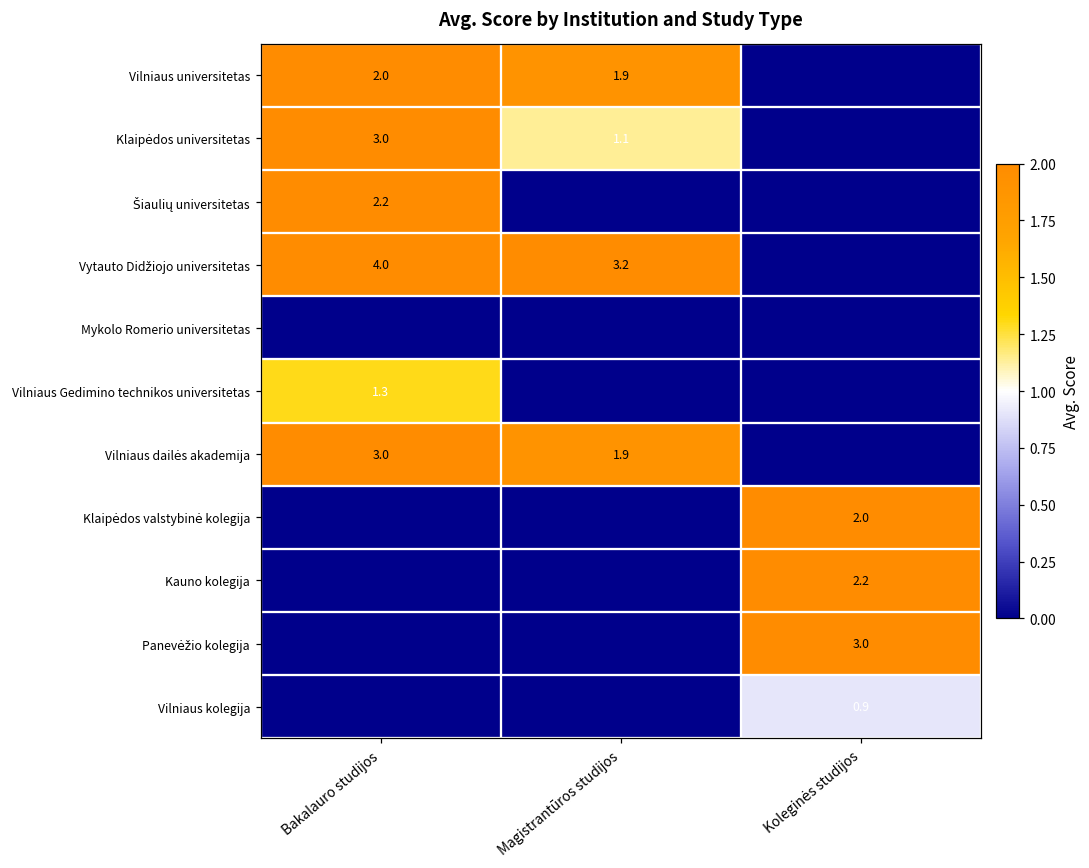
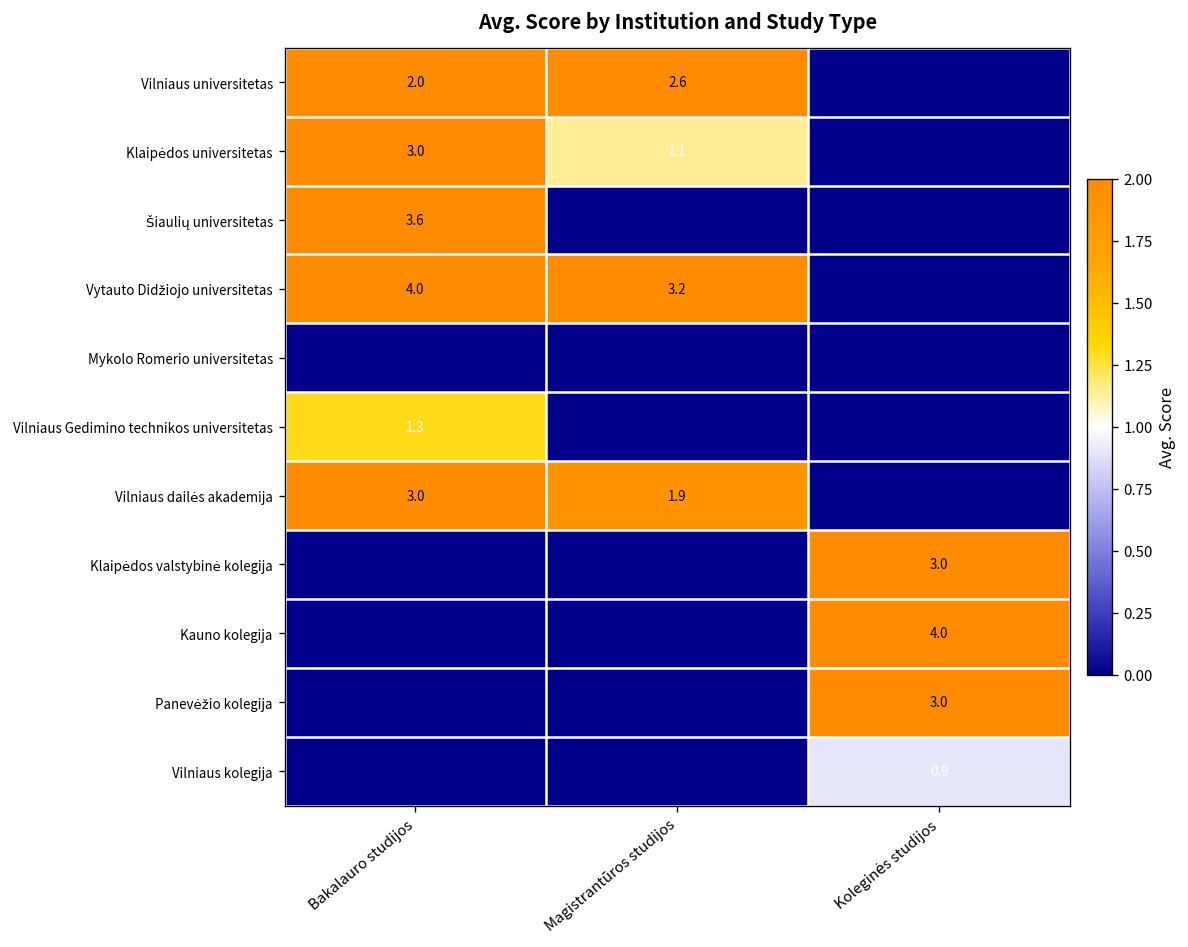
  {
    "Vilniaus universitetas": {
      "Bakalauro studijos": 2.0,
-     "Magistrantūros studijos": 1.9
+     "Magistrantūros studijos": 2.6
    },
    "Klaipėdos universitetas": {
      "Bakalauro studijos": 3.0,
      "Magistrantūros studijos": 1.1
    },
    "Šiaulių universitetas": {
-     "Bakalauro studijos": 2.2
+     "Bakalauro studijos": 3.6
    },
    "Vytauto Didžiojo universitetas": {
      "Bakalauro studijos": 4.0,
      "Magistrantūros studijos": 3.2
    },
    "Vilniaus Gedimino technikos universitetas": {
      "Bakalauro studijos": 1.3
    },
    "Vilniaus dailės akademija": {
      "Bakalauro studijos": 3.0,
      "Magistrantūros studijos": 1.9
    },
    "Klaipėdos valstybinė kolegija": {
-     "Koleginės studijos": 2.0
+     "Koleginės studijos": 3.0
    },
    "Kauno kolegija": {
-     "Koleginės studijos": 2.2
+     "Koleginės studijos": 4.0
    },
    "Panevėžio kolegija": {
      "Koleginės studijos": 3.0
    }
  }
